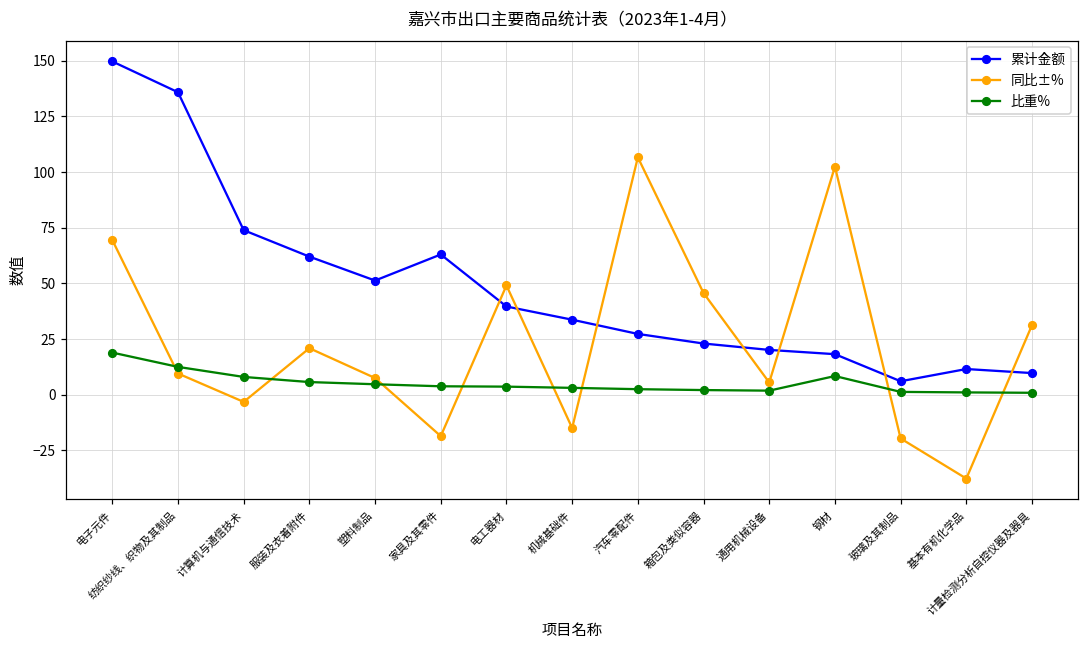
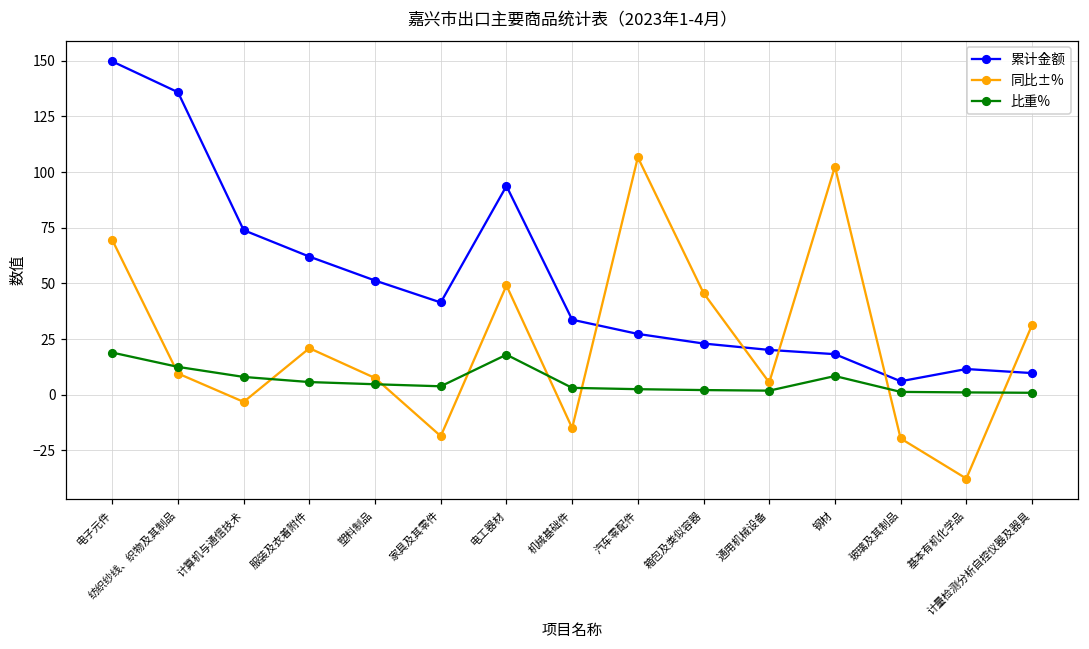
  {
    "累计金额": {
      "电子元件": 150,
      "纺织纱线、织物及其制品": 136,
      "计算机与通信技术": 74,
      "服装及衣着附件": 62,
      "塑料制品": 51,
-     "家具及其零件": 63,
-     "电工器材": 40,
+     "家具及其零件": 41,
+     "电工器材": 94,
      "机械基础件": 34,
      "汽车零配件": 27,
      "箱包及类似容器": 23,
      "通用机械设备": 20,
      "钢材": 18,
      "玻璃及其制品": 6,
      "基本有机化学品": 12,
      "计量检测分析自控仪器及器具": 10
    },
    "同比±%": {
      "电子元件": 70,
      "纺织纱线、织物及其制品": 10,
      "计算机与通信技术": -3,
      "服装及衣着附件": 21,
      "塑料制品": 8,
      "家具及其零件": -19,
      "电工器材": 49,
      "机械基础件": -15,
      "汽车零配件": 107,
      "箱包及类似容器": 46,
      "通用机械设备": 6,
      "钢材": 102,
      "玻璃及其制品": -20,
      "基本有机化学品": -38,
      "计量检测分析自控仪器及器具": 31
    },
    "比重%": {
      "电子元件": 19,
      "纺织纱线、织物及其制品": 13,
      "计算机与通信技术": 8,
      "服装及衣着附件": 6,
      "塑料制品": 5,
      "家具及其零件": 4,
-     "电工器材": 4,
+     "电工器材": 18,
      "机械基础件": 3,
      "汽车零配件": 3,
      "箱包及类似容器": 2,
      "通用机械设备": 2,
      "钢材": 8,
      "玻璃及其制品": 1,
      "基本有机化学品": 1,
      "计量检测分析自控仪器及器具": 1
    }
  }
